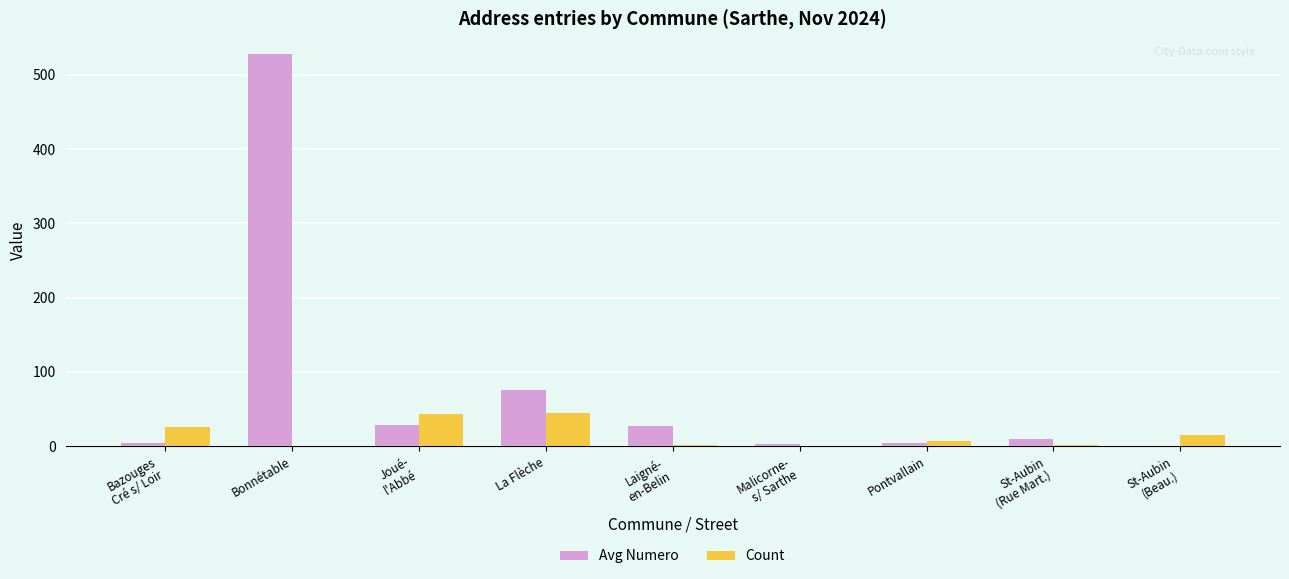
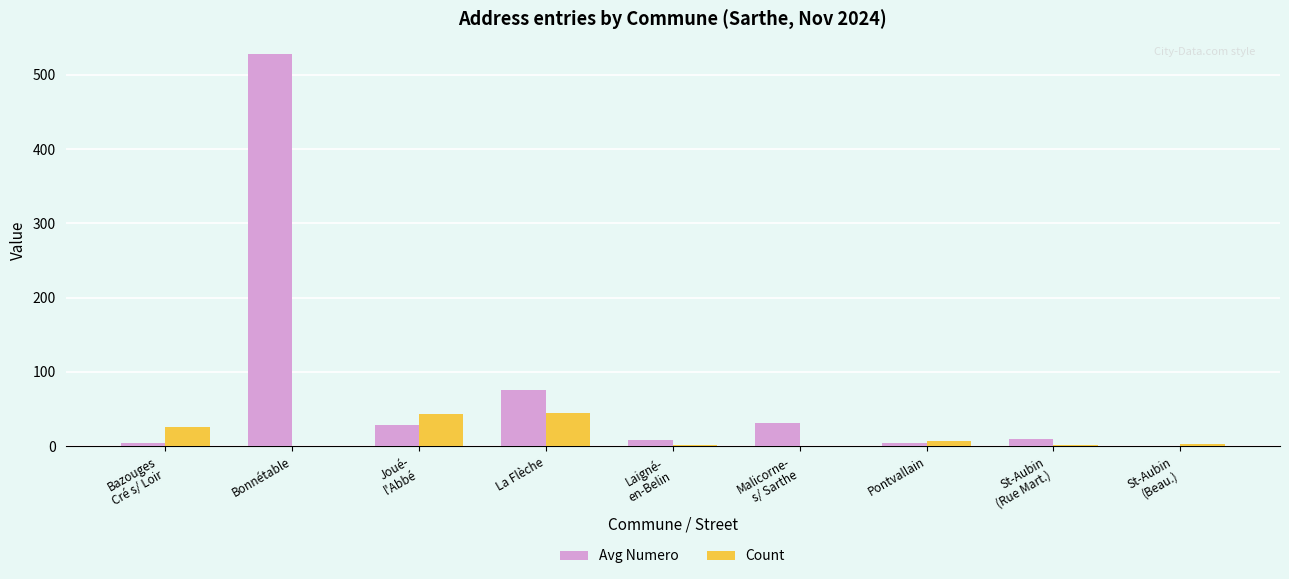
  {
    "Avg Numero": {
      "Bazouges Cré s/ Loir": 0,
      "Bonnétable": 530,
      "Joué- l'Abbé": 30,
      "La Flèche": 80,
-     "Laigné- en-Belin": 30,
-     "Malicorne- s/ Sarthe": 0,
+     "Laigné- en-Belin": 10,
+     "Malicorne- s/ Sarthe": 30,
      "Pontvallain": 0,
      "St-Aubin (Rue Mart.)": 10
    },
    "Count": {
      "Bazouges Cré s/ Loir": 30,
      "Joué- l'Abbé": 40,
      "La Flèche": 50,
      "Pontvallain": 10,
-     "St-Aubin (Beau.)": 20
+     "St-Aubin (Beau.)": 0
    }
  }
